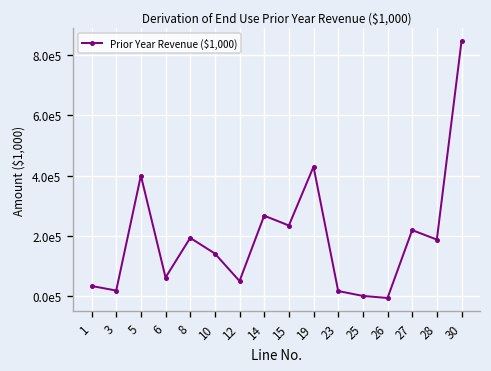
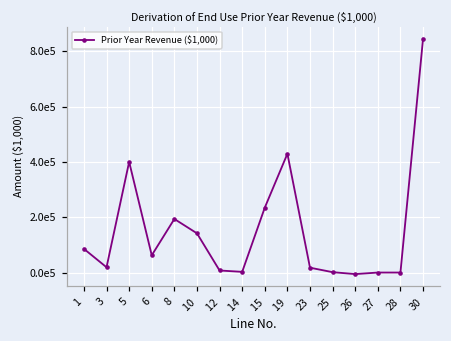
  {
-   "1": 30000,
+   "1": 90000,
    "3": 20000,
    "5": 400000,
    "6": 60000,
    "8": 190000,
    "10": 140000,
-   "12": 50000,
-   "14": 270000,
+   "12": 10000,
+   "14": 0,
    "15": 230000,
    "19": 430000,
    "23": 20000,
    "25": 0,
    "26": -10000,
-   "27": 220000,
-   "28": 190000,
+   "27": 0,
+   "28": 0,
    "30": 850000
  }
